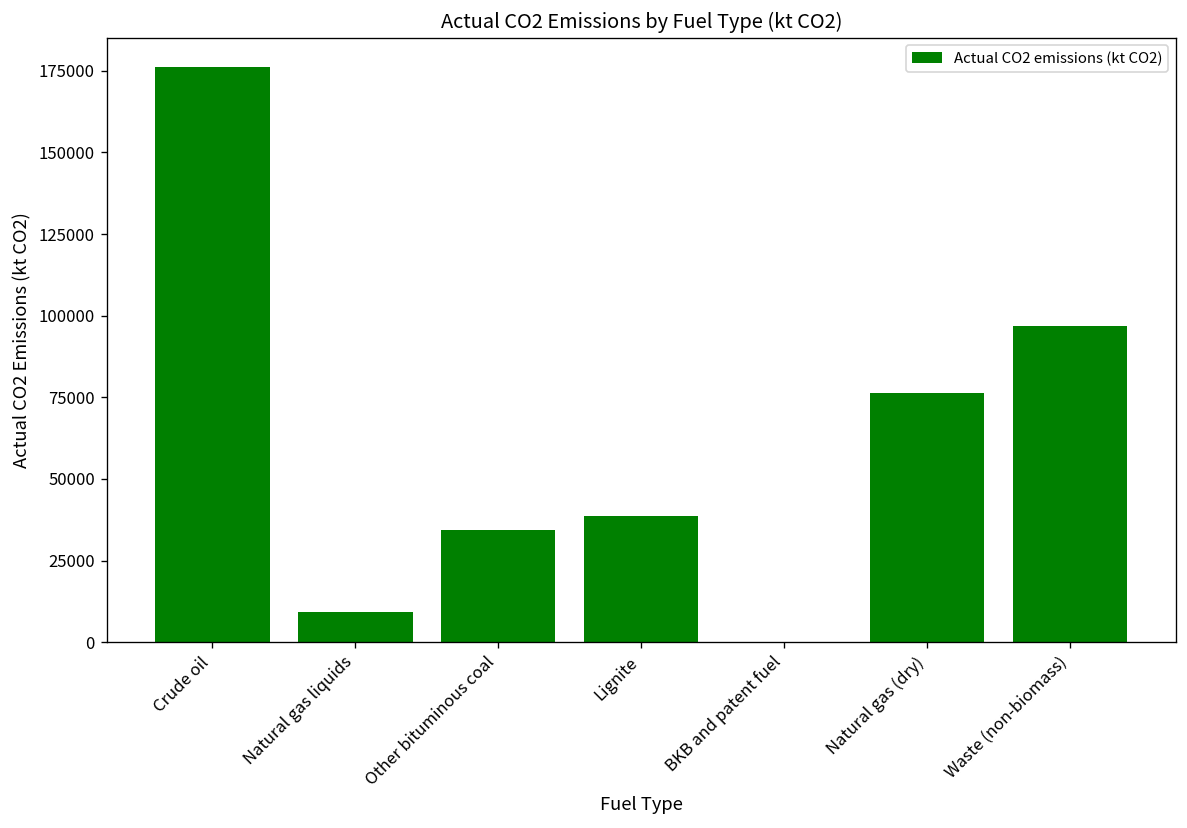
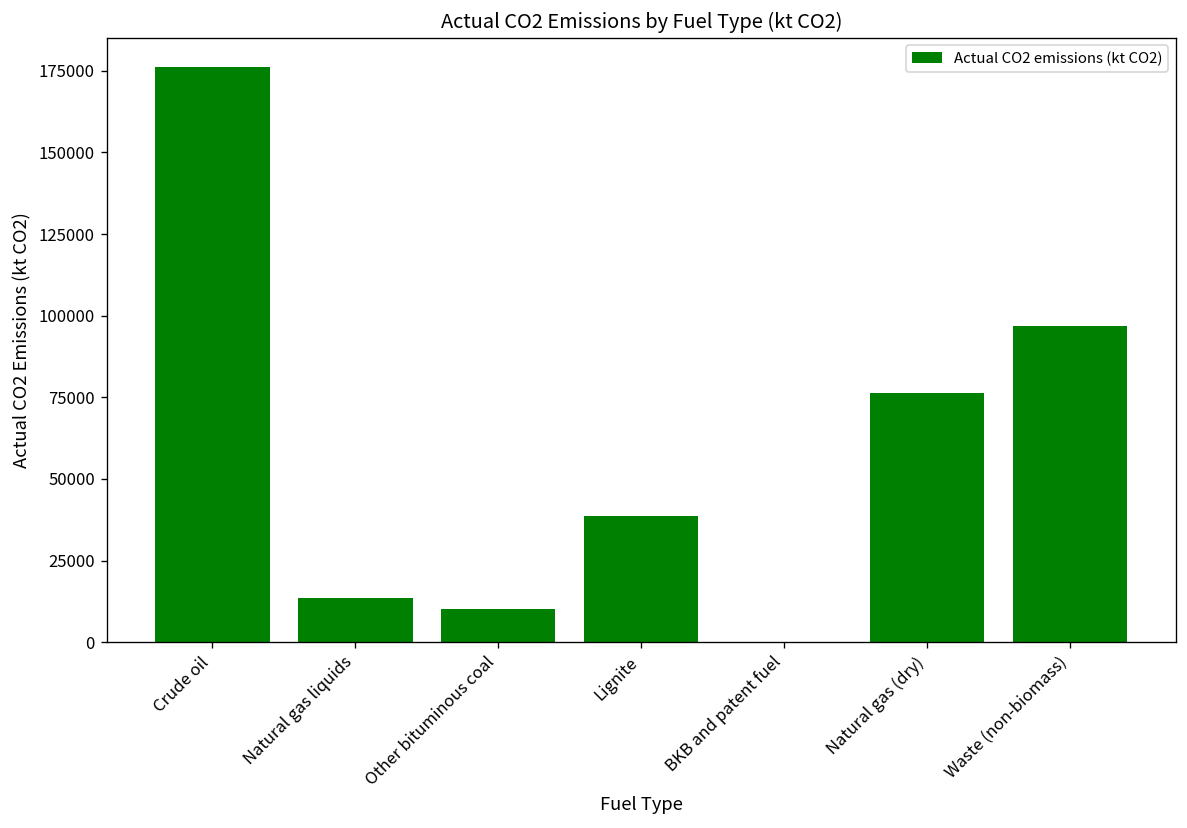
  {
    "Crude oil": 176000,
-   "Natural gas liquids": 9000,
-   "Other bituminous coal": 34000,
+   "Natural gas liquids": 13000,
+   "Other bituminous coal": 10000,
    "Lignite": 39000,
    "Natural gas (dry)": 76000,
    "Waste (non-biomass)": 97000
  }
